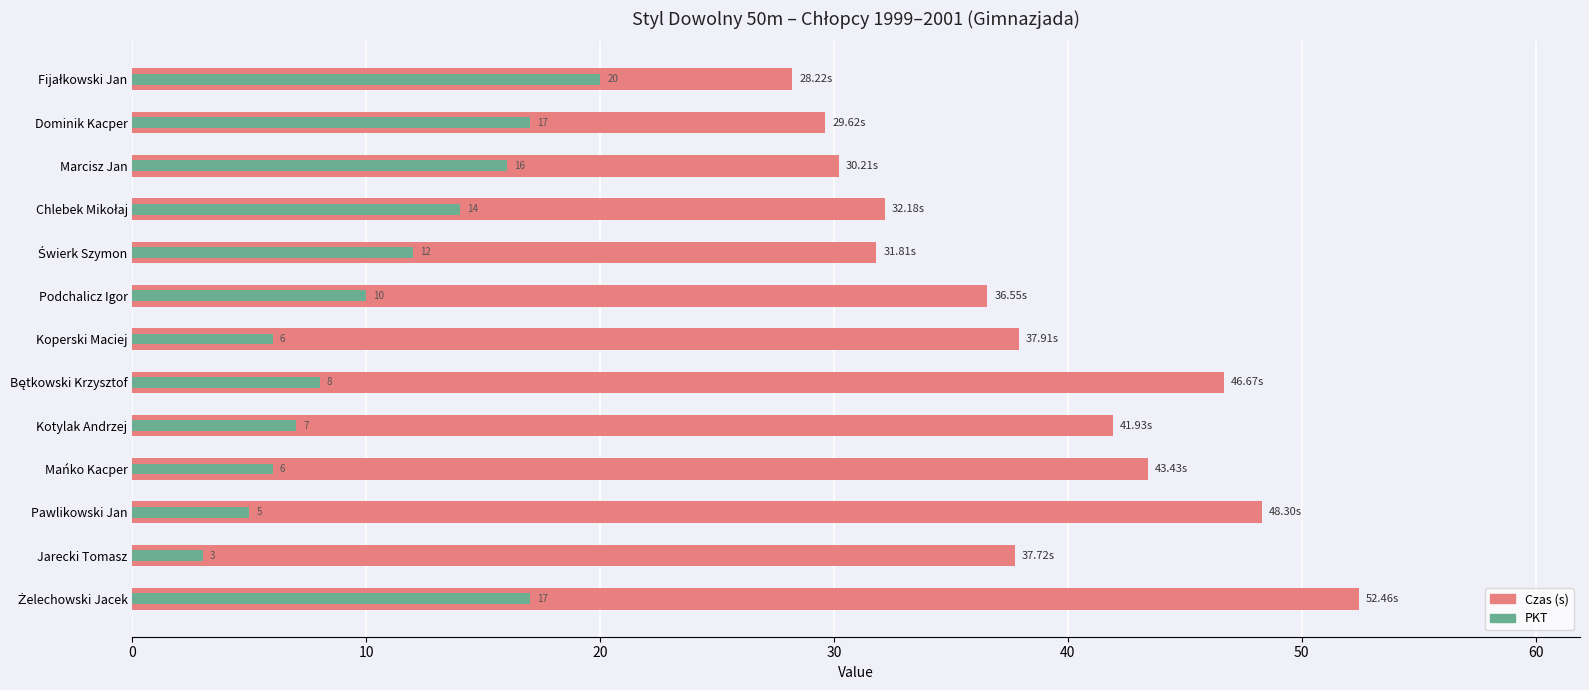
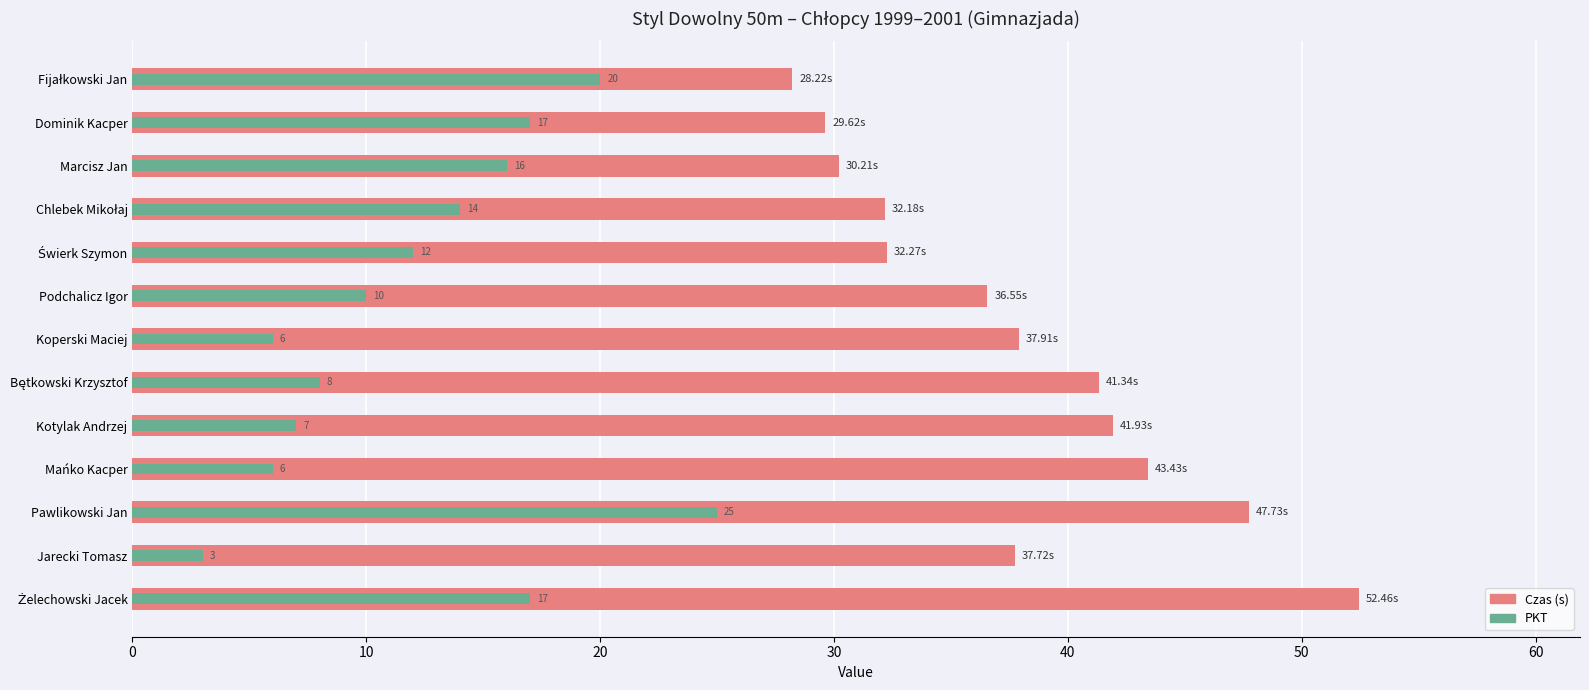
  {
    "Czas (s)": {
      "Fijałkowski Jan": "28.22s",
      "Dominik Kacper": "29.62s",
      "Marcisz Jan": "30.21s",
      "Chlebek Mikołaj": "32.18s",
-     "Świerk Szymon": "31.81s",
+     "Świerk Szymon": "32.27s",
      "Podchalicz Igor": "36.55s",
      "Koperski Maciej": "37.91s",
-     "Bętkowski Krzysztof": "46.67s",
+     "Bętkowski Krzysztof": "41.34s",
      "Kotylak Andrzej": "41.93s",
      "Mańko Kacper": "43.43s",
-     "Pawlikowski Jan": "48.30s",
+     "Pawlikowski Jan": "47.73s",
      "Jarecki Tomasz": "37.72s",
      "Żelechowski Jacek": "52.46s"
    },
    "PKT": {
-     "Pawlikowski Jan": "5"
+     "Pawlikowski Jan": "25"
    }
  }
